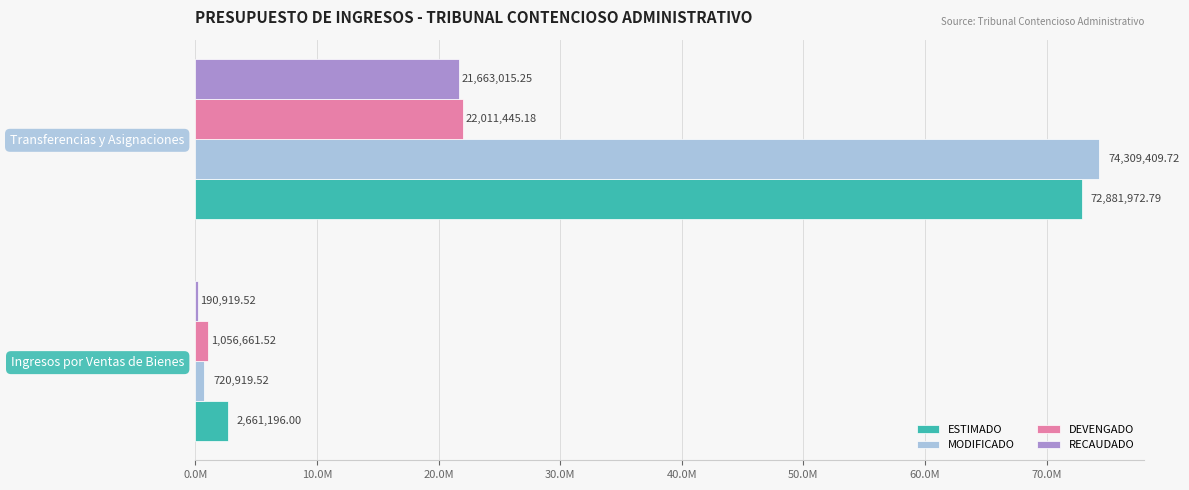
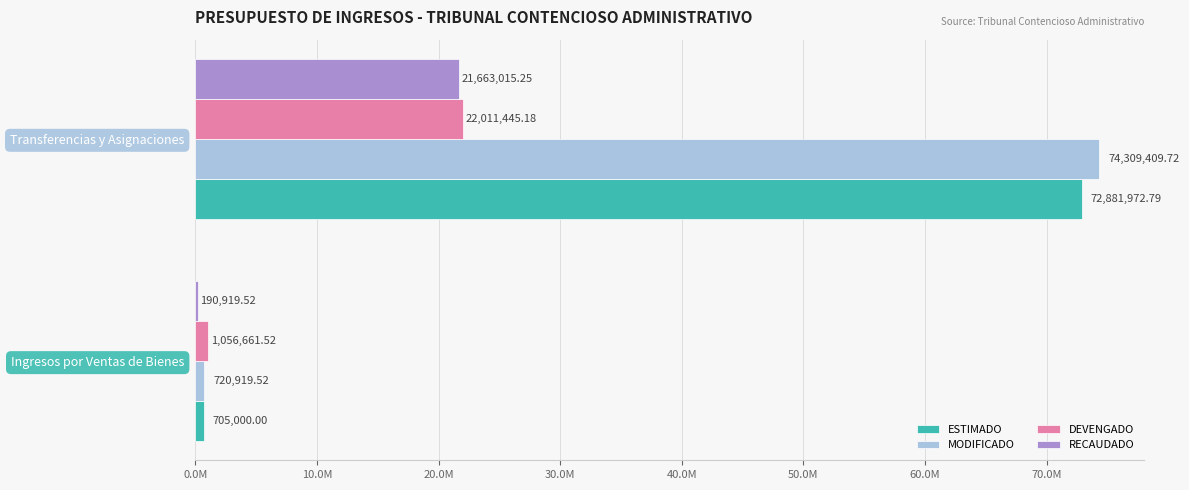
  {
    "ESTIMADO": {
      "Transferencias y Asignaciones": "72,881,972.79",
-     "Ingresos por Ventas de Bienes": "2,661,196.00"
+     "Ingresos por Ventas de Bienes": "705,000.00"
    },
    "DEVENGADO": {
      "Transferencias y Asignaciones": "22,011,445.18",
      "Ingresos por Ventas de Bienes": "1,056,661.52"
    }
  }
